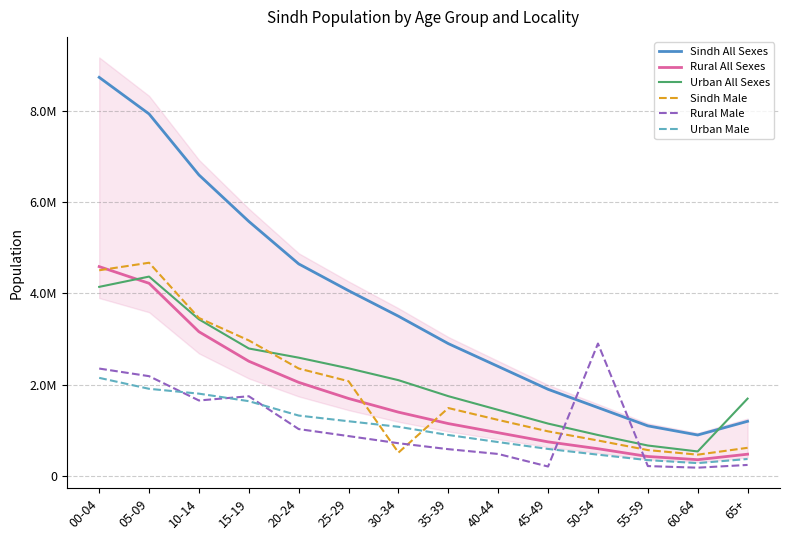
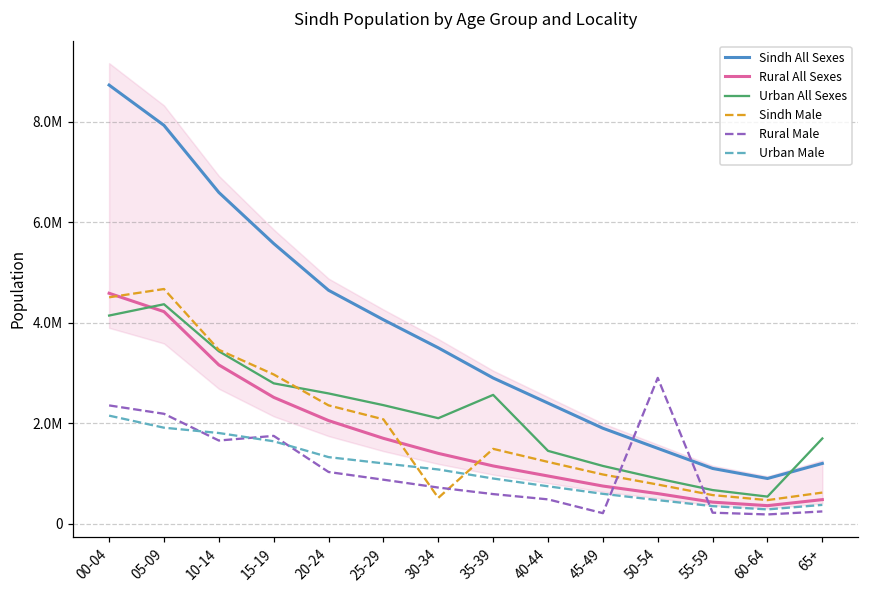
  {
    "Urban All Sexes": {
      "00-04": 4100000,
      "05-09": 4400000,
      "15-19": 2800000,
      "20-24": 2600000,
      "25-29": 2400000,
      "30-34": 2100000,
-     "35-39": 1800000,
+     "35-39": 2600000,
      "40-44": 1500000,
      "45-49": 1200000,
      "50-54": 900000,
      "55-59": 700000,
      "60-64": 500000,
      "65+": 1700000
    },
    "Sindh Male": {
      "00-04": 4500000,
      "05-09": 4700000,
      "15-19": 3000000,
      "20-24": 2400000,
      "25-29": 2100000,
      "30-34": 500000,
      "35-39": 1500000,
      "40-44": 1200000,
      "45-49": 1000000,
      "50-54": 800000,
      "55-59": 600000,
      "60-64": 500000,
      "65+": 600000
    },
    "Rural Male": {
      "00-04": 2400000,
      "05-09": 2200000,
      "10-14": 1700000,
      "15-19": 1700000,
      "20-24": 1000000,
      "25-29": 900000,
      "30-34": 700000,
      "35-39": 600000,
      "40-44": 500000,
      "45-49": 200000,
      "50-54": 2900000,
      "55-59": 200000,
      "60-64": 200000,
      "65+": 200000
    }
  }
